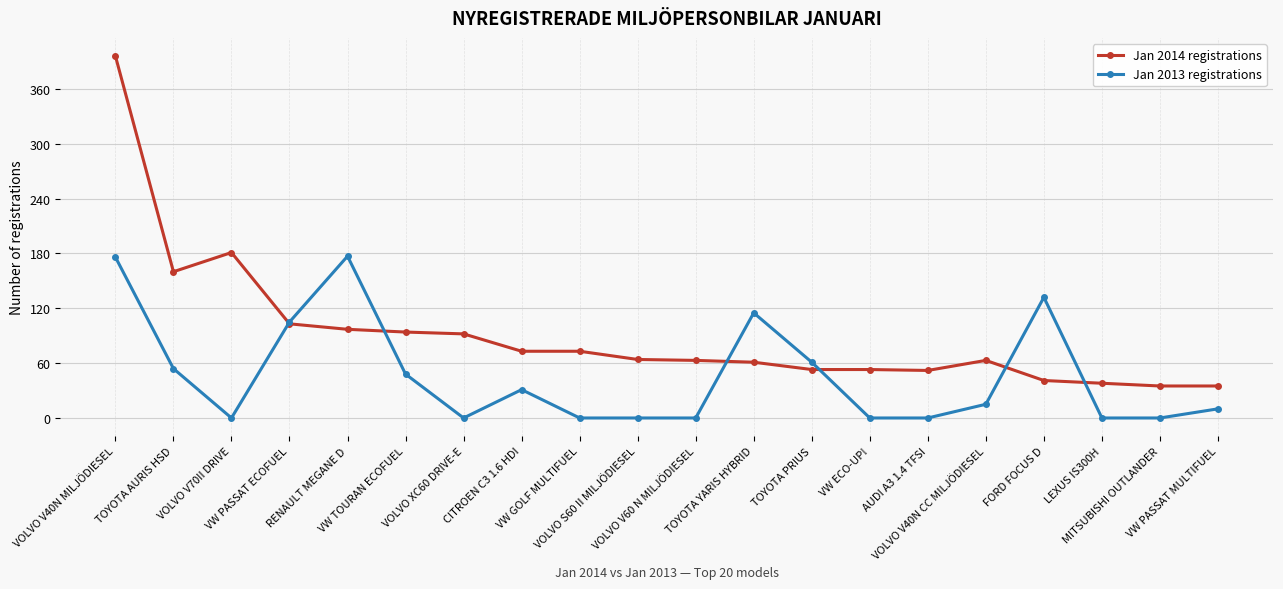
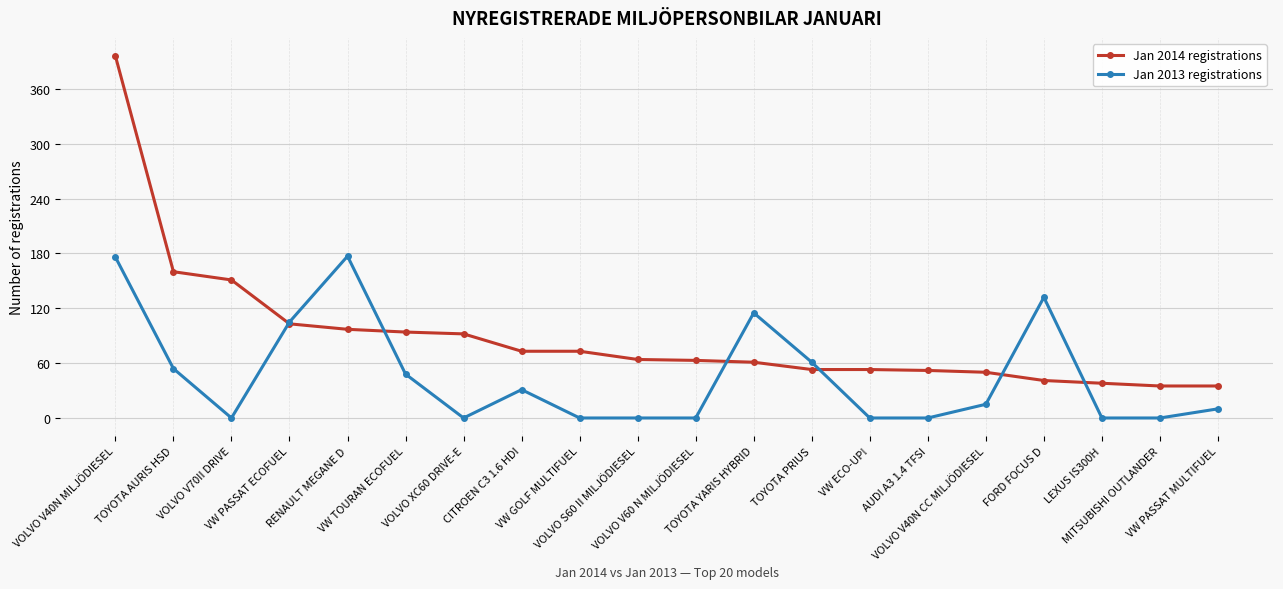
  {
    "Jan 2014 registrations": {
      "VOLVO V40N MILJÖDIESEL": 400,
      "TOYOTA AURIS HSD": 160,
-     "VOLVO V70II DRIVE": 180,
+     "VOLVO V70II DRIVE": 150,
      "RENAULT MEGANE D": 100,
      "VW TOURAN ECOFUEL": 90,
      "VOLVO XC60 DRIVE-E": 90,
      "CITROEN C3 1.6 HDI": 70,
      "VW GOLF MULTIFUEL": 70,
      "VOLVO S60 II MILJÖDIESEL": 60,
      "VOLVO V60 N MILJÖDIESEL": 60,
      "TOYOTA YARIS HYBRID": 60,
      "TOYOTA PRIUS": 50,
      "VW ECO-UP!": 50,
      "AUDI A3 1.4 TFSI": 50,
-     "VOLVO V40N CC MILJÖDIESEL": 60,
+     "VOLVO V40N CC MILJÖDIESEL": 50,
      "FORD FOCUS D": 40,
      "LEXUS IS300H": 40,
      "MITSUBISHI OUTLANDER": 40,
      "VW PASSAT MULTIFUEL": 40
    },
    "Jan 2013 registrations": {
      "VOLVO V40N MILJÖDIESEL": 180,
      "TOYOTA AURIS HSD": 50,
      "VOLVO V70II DRIVE": 0,
      "RENAULT MEGANE D": 180,
      "VW TOURAN ECOFUEL": 50,
      "VOLVO XC60 DRIVE-E": 0,
      "CITROEN C3 1.6 HDI": 30,
      "VW GOLF MULTIFUEL": 0,
      "VOLVO S60 II MILJÖDIESEL": 0,
      "VOLVO V60 N MILJÖDIESEL": 0,
      "TOYOTA YARIS HYBRID": 120,
      "TOYOTA PRIUS": 60,
      "VW ECO-UP!": 0,
      "AUDI A3 1.4 TFSI": 0,
      "VOLVO V40N CC MILJÖDIESEL": 20,
      "FORD FOCUS D": 130,
      "LEXUS IS300H": 0,
      "MITSUBISHI OUTLANDER": 0,
      "VW PASSAT MULTIFUEL": 10
    }
  }
